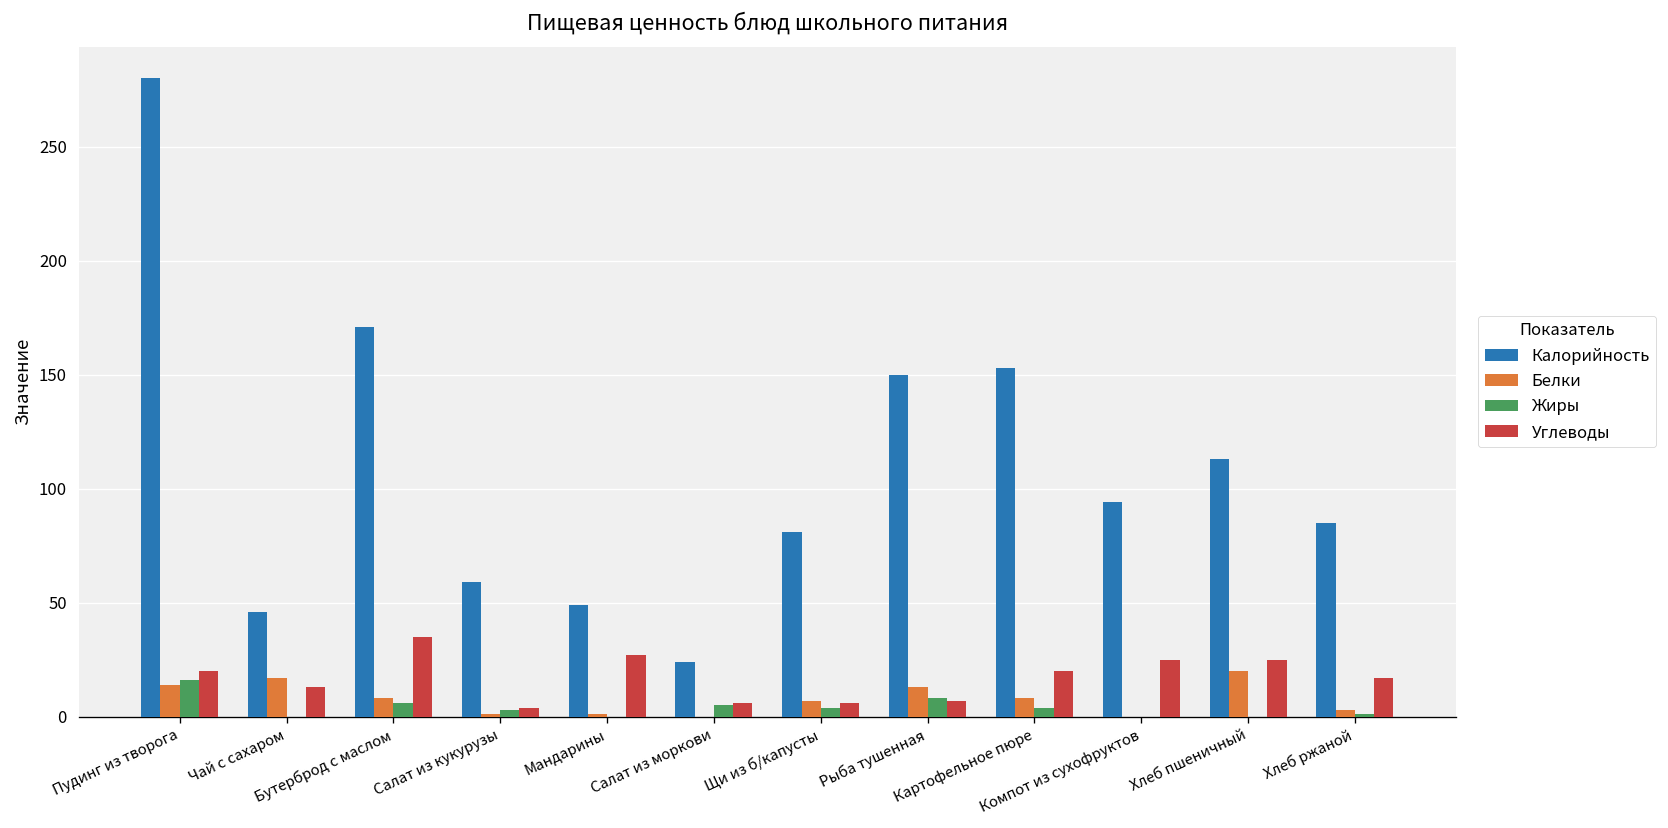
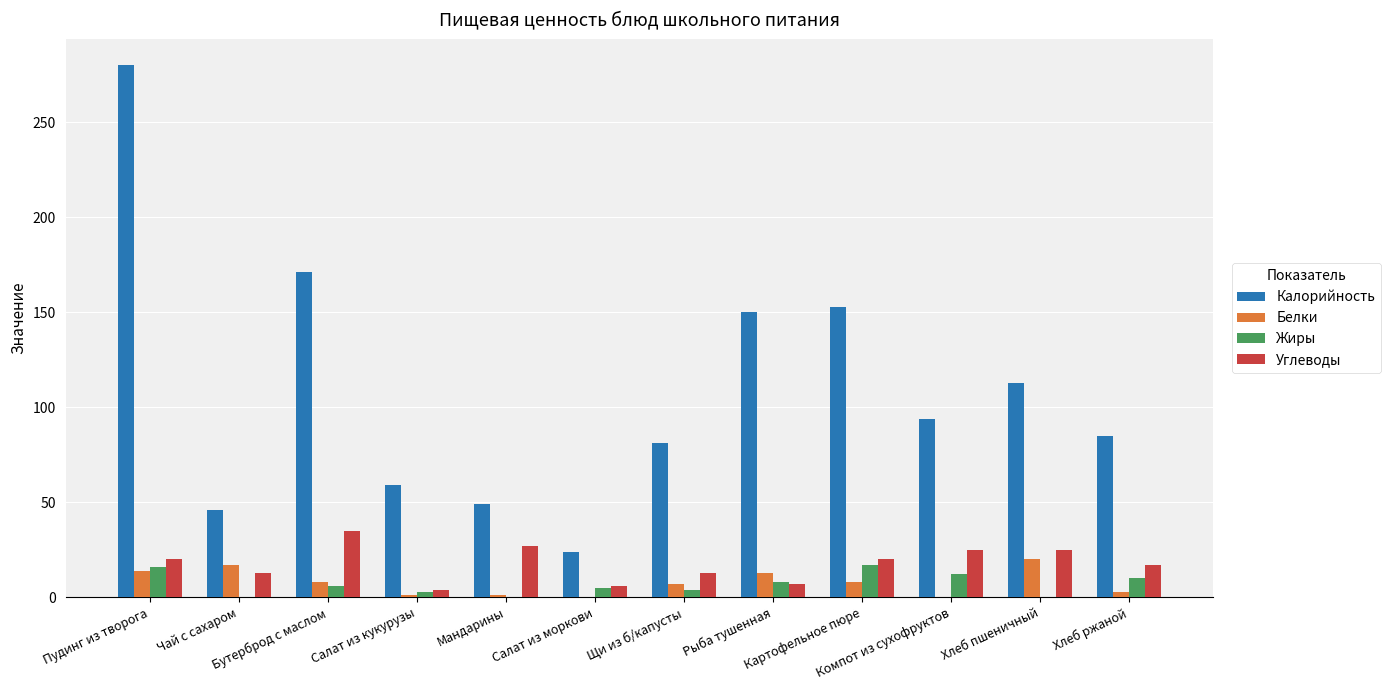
  {
    "Калорийность": {
      "Пудинг из творога": 280,
      "Чай с сахаром": 46,
      "Бутерброд с маслом": 171,
      "Салат из кукурузы": 59,
      "Мандарины": 49,
      "Салат из моркови": 24,
      "Щи из б/капусты": 81,
      "Рыба тушенная": 150,
      "Картофельное пюре": 153,
      "Компот из сухофруктов": 94,
      "Хлеб пшеничный": 113,
      "Хлеб ржаной": 85
    },
    "Белки": {
      "Пудинг из творога": 14,
      "Чай с сахаром": 17,
      "Бутерброд с маслом": 8,
      "Салат из моркови": 0,
      "Щи из б/капусты": 7,
      "Рыба тушенная": 13,
      "Картофельное пюре": 8,
      "Компот из сухофруктов": 0,
      "Хлеб пшеничный": 20,
      "Хлеб ржаной": 3
    },
    "Жиры": {
      "Пудинг из творога": 16,
      "Чай с сахаром": 0,
      "Бутерброд с маслом": 6,
      "Салат из кукурузы": 3,
      "Мандарины": 0,
      "Салат из моркови": 5,
      "Щи из б/капусты": 4,
      "Рыба тушенная": 8,
-     "Картофельное пюре": 4,
-     "Компот из сухофруктов": 0,
+     "Картофельное пюре": 17,
+     "Компот из сухофруктов": 12,
      "Хлеб пшеничный": 0,
-     "Хлеб ржаной": 1
+     "Хлеб ржаной": 10
    },
    "Углеводы": {
      "Пудинг из творога": 20,
      "Чай с сахаром": 13,
      "Бутерброд с маслом": 35,
      "Салат из кукурузы": 4,
      "Мандарины": 27,
      "Салат из моркови": 6,
-     "Щи из б/капусты": 6,
+     "Щи из б/капусты": 13,
      "Рыба тушенная": 7,
      "Картофельное пюре": 20,
      "Компот из сухофруктов": 25,
      "Хлеб пшеничный": 25,
      "Хлеб ржаной": 17
    }
  }
